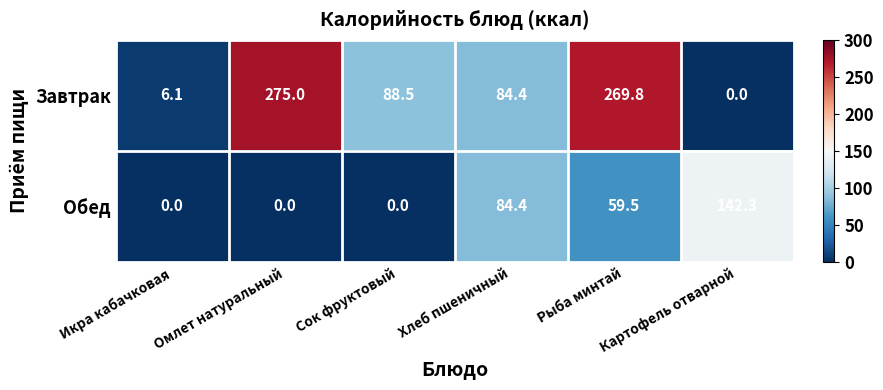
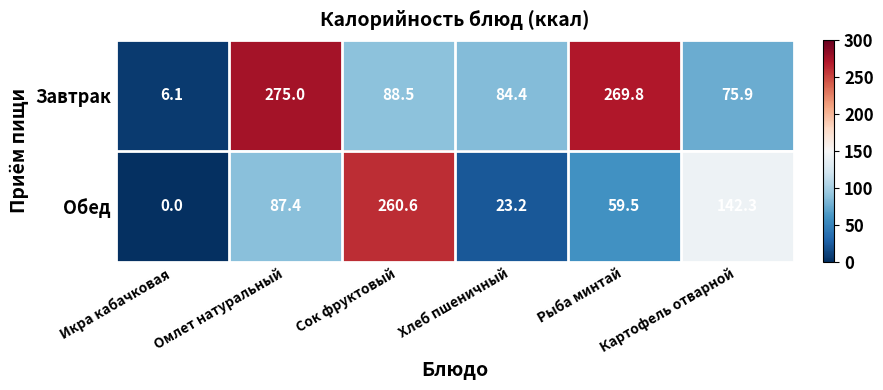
  {
    "Завтрак": {
      "Икра кабачковая": 6.1,
      "Омлет натуральный": 275.0,
      "Сок фруктовый": 88.5,
      "Хлеб пшеничный": 84.4,
      "Рыба минтай": 269.8,
-     "Картофель отварной": 0.0
+     "Картофель отварной": 75.9
    },
    "Обед": {
      "Икра кабачковая": 0.0,
-     "Омлет натуральный": 0.0,
-     "Сок фруктовый": 0.0,
-     "Хлеб пшеничный": 84.4,
+     "Омлет натуральный": 87.4,
+     "Сок фруктовый": 260.6,
+     "Хлеб пшеничный": 23.2,
      "Рыба минтай": 59.5
    }
  }
